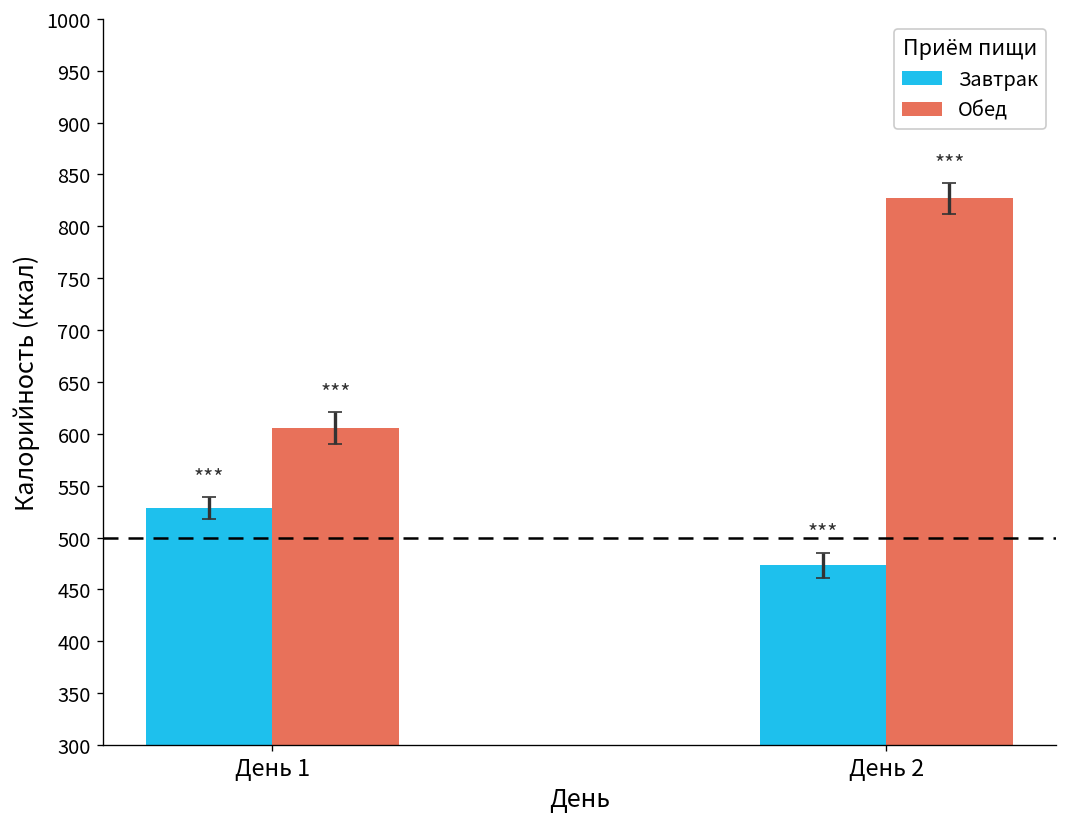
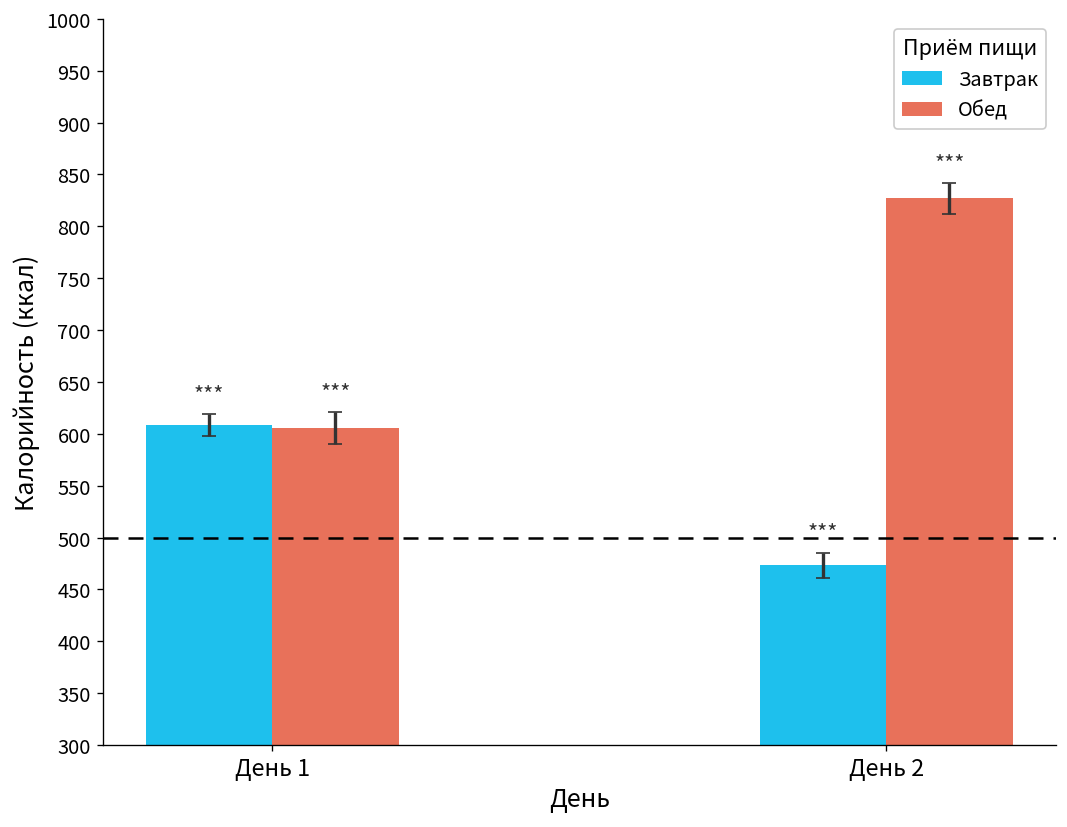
  {
    "Завтрак": {
-     "День 1": 530,
+     "День 1": 610,
      "День 2": 470
    },
    "Обед": {
      "День 1": 610,
      "День 2": 830
    }
  }
